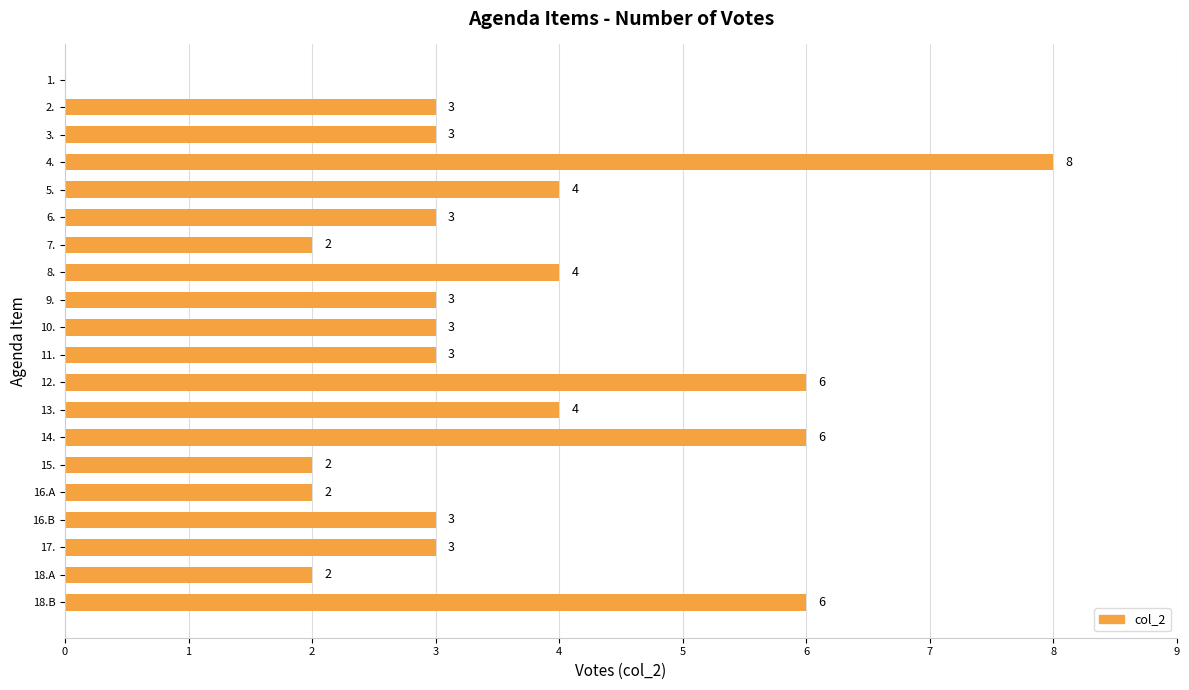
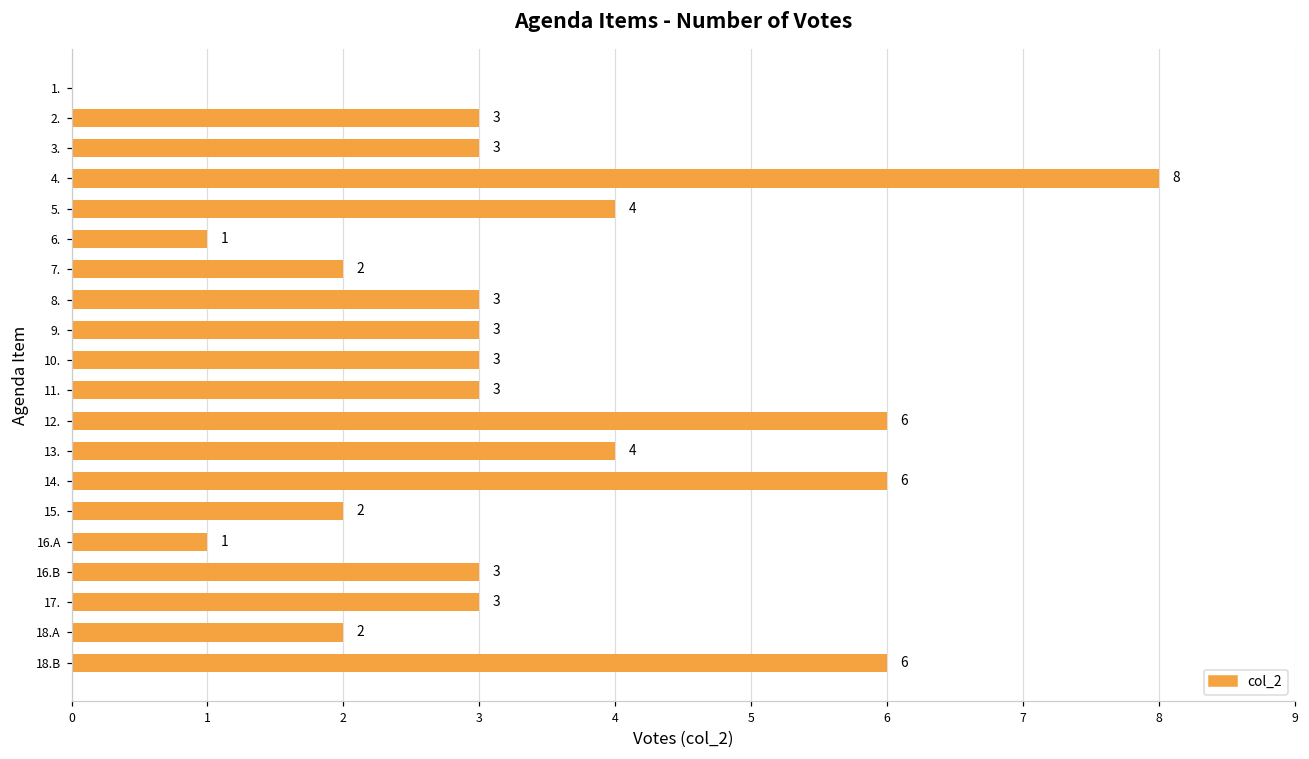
  {
    "2.": 3,
    "3.": 3,
    "4.": 8,
    "5.": 4,
-   "6.": 3,
+   "6.": 1,
    "7.": 2,
-   "8.": 4,
+   "8.": 3,
    "9.": 3,
    "10.": 3,
    "11.": 3,
    "12.": 6,
    "13.": 4,
    "14.": 6,
    "15.": 2,
-   "16.A": 2,
+   "16.A": 1,
    "16.B": 3,
    "17.": 3,
    "18.A": 2,
    "18.B": 6
  }
